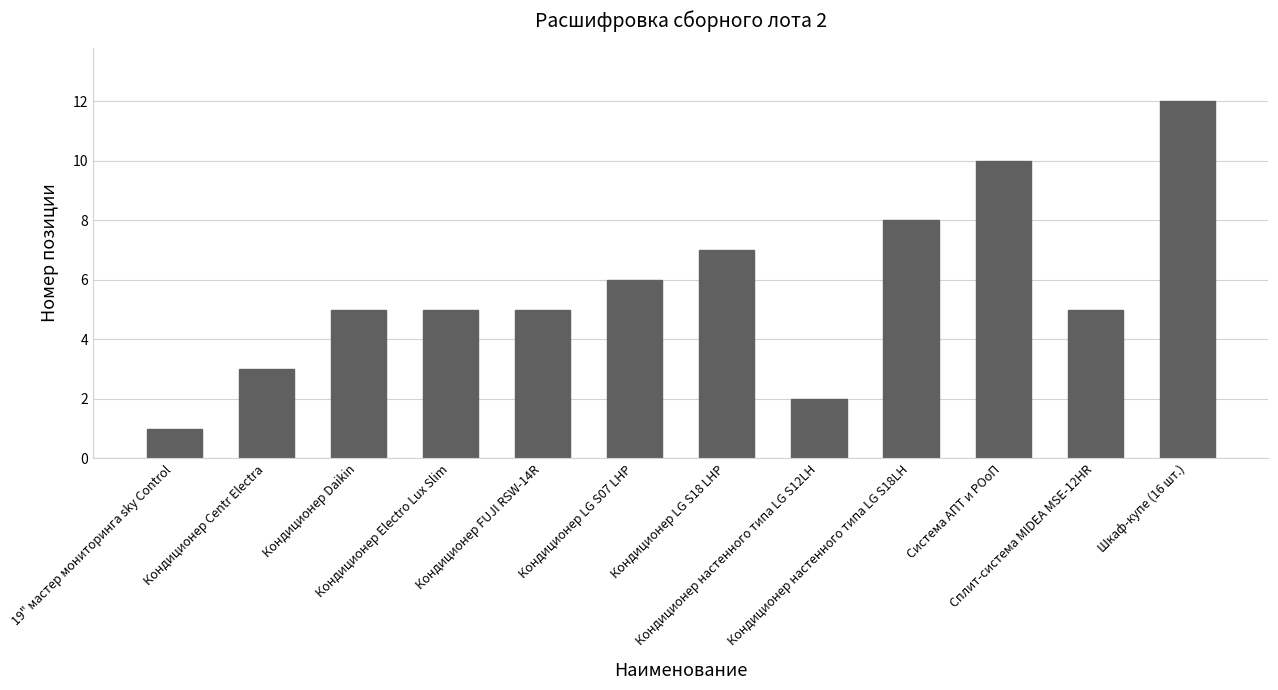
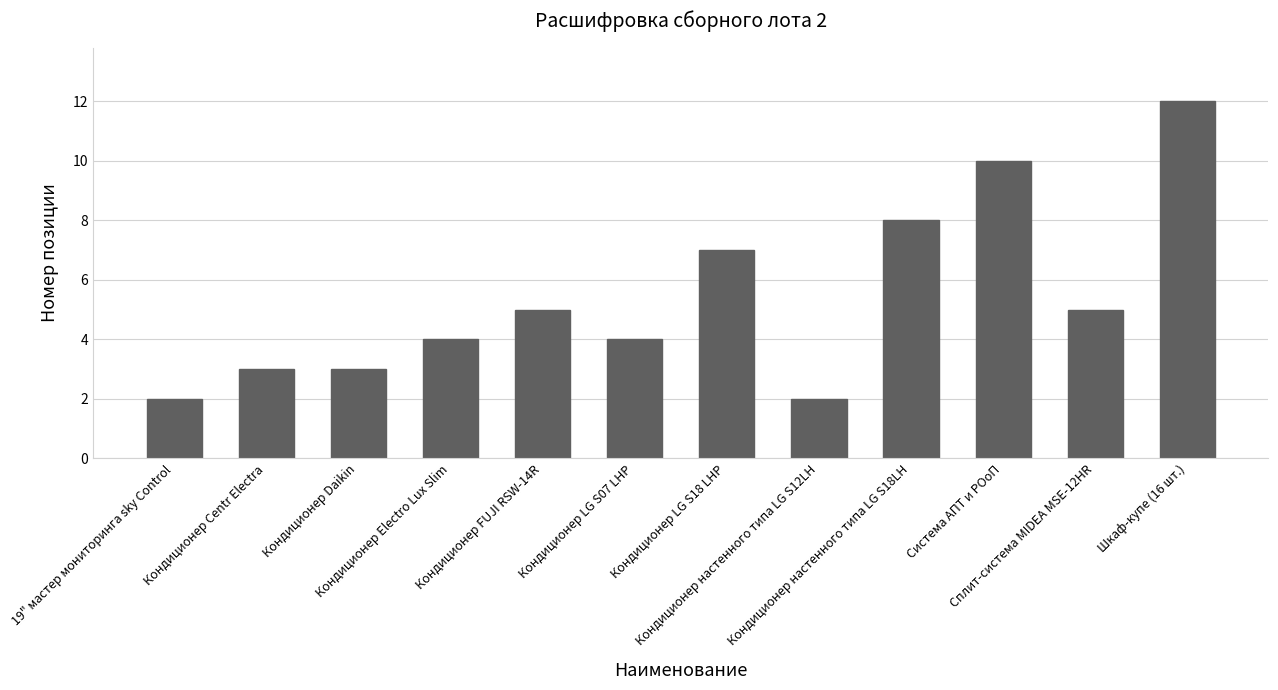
  {
-   "19\" мастер мониторинга sky Control": 1,
+   "19\" мастер мониторинга sky Control": 2,
    "Кондиционер Centr Electra": 3,
-   "Кондиционер Daikin": 5,
-   "Кондиционер Electro Lux Slim": 5,
+   "Кондиционер Daikin": 3,
+   "Кондиционер Electro Lux Slim": 4,
    "Кондиционер FUJI RSW-14R": 5,
-   "Кондиционер LG S07 LHP": 6,
+   "Кондиционер LG S07 LHP": 4,
    "Кондиционер LG S18 LHP": 7,
    "Кондиционер настенного типа LG S12LH": 2,
    "Кондиционер настенного типа LG S18LH": 8,
    "Система АПТ и РОоП": 10,
    "Сплит-система MIDEA MSE-12HR": 5,
    "Шкаф-купе (16 шт.)": 12
  }
